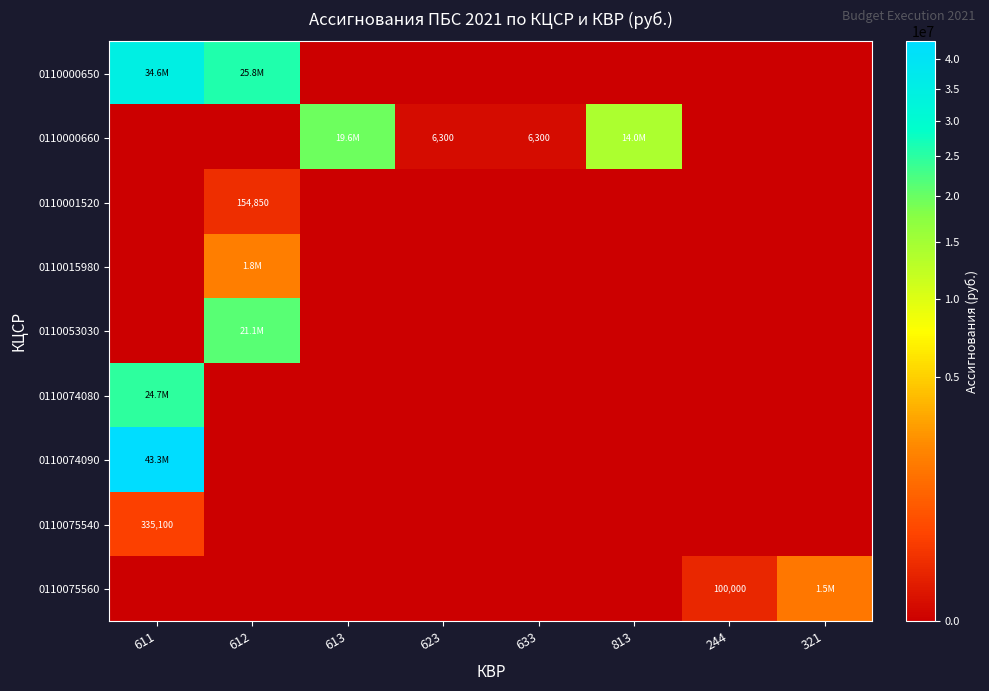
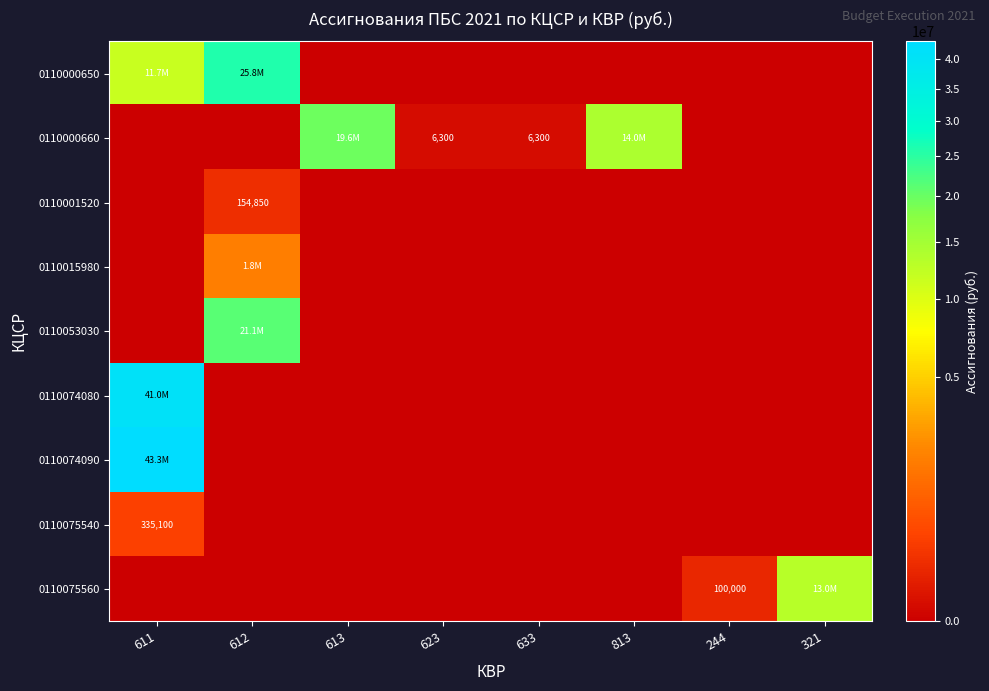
  {
    "0110000650": {
-     "611": "34.6M",
+     "611": "11.7M",
      "612": "25.8M"
    },
    "0110000660": {
      "613": "19.6M",
      "623": "6,300",
      "633": "6,300",
      "813": "14.0M"
    },
    "0110001520": {
      "612": "154,850"
    },
    "0110015980": {
      "612": "1.8M"
    },
    "0110053030": {
      "612": "21.1M"
    },
    "0110074080": {
-     "611": "24.7M"
+     "611": "41.0M"
    },
    "0110074090": {
      "611": "43.3M"
    },
    "0110075540": {
      "611": "335,100"
    },
    "0110075560": {
      "244": "100,000",
-     "321": "1.5M"
+     "321": "13.0M"
    }
  }
